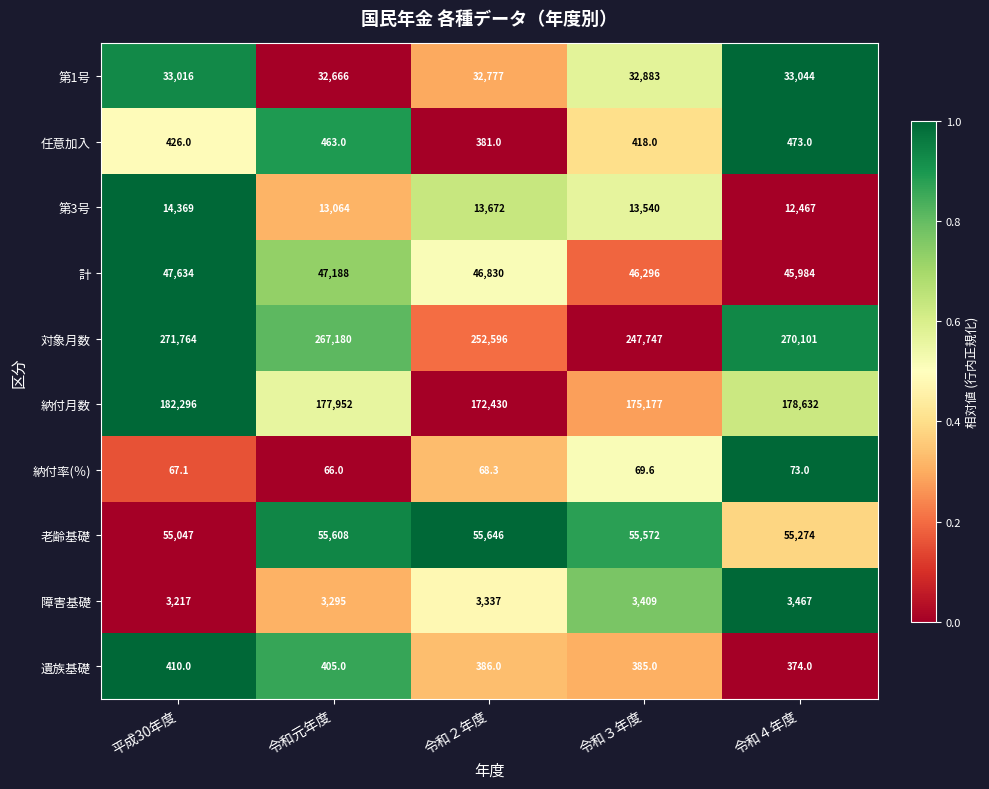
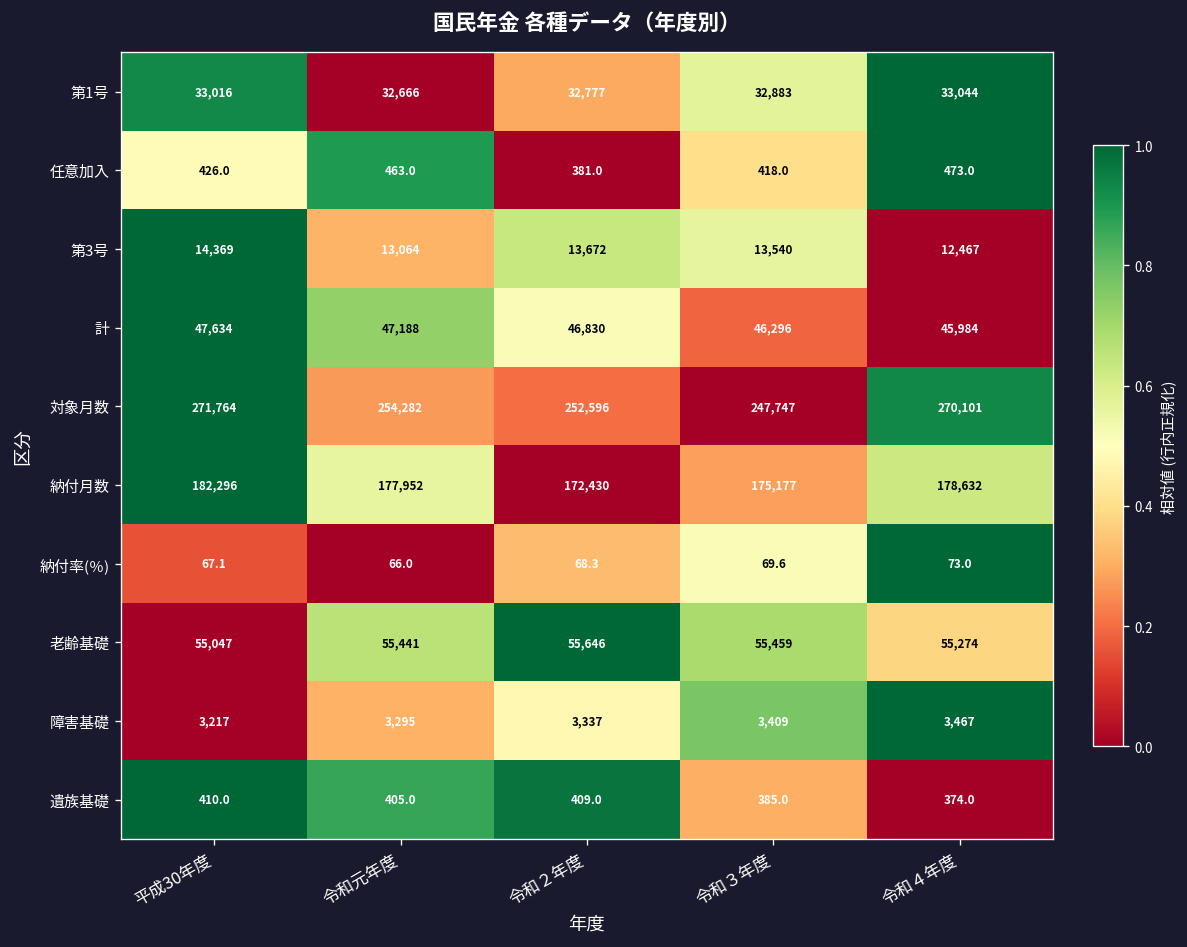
  {
    "第1号": {
      "平成30年度": "33,016",
      "令和元年度": "32,666",
      "令和２年度": "32,777",
      "令和３年度": "32,883",
      "令和４年度": "33,044"
    },
    "任意加入": {
      "平成30年度": "426.0",
      "令和元年度": "463.0",
      "令和２年度": "381.0",
      "令和３年度": "418.0",
      "令和４年度": "473.0"
    },
    "第3号": {
      "平成30年度": "14,369",
      "令和元年度": "13,064",
      "令和２年度": "13,672",
      "令和３年度": "13,540",
      "令和４年度": "12,467"
    },
    "計": {
      "平成30年度": "47,634",
      "令和元年度": "47,188",
      "令和２年度": "46,830",
      "令和３年度": "46,296",
      "令和４年度": "45,984"
    },
    "対象月数": {
      "平成30年度": "271,764",
-     "令和元年度": "267,180",
+     "令和元年度": "254,282",
      "令和２年度": "252,596",
      "令和３年度": "247,747",
      "令和４年度": "270,101"
    },
    "納付月数": {
      "平成30年度": "182,296",
      "令和元年度": "177,952",
      "令和２年度": "172,430",
      "令和３年度": "175,177",
      "令和４年度": "178,632"
    },
    "納付率(％)": {
      "平成30年度": "67.1",
      "令和元年度": "66.0",
      "令和２年度": "68.3",
      "令和３年度": "69.6",
      "令和４年度": "73.0"
    },
    "老齢基礎": {
      "平成30年度": "55,047",
-     "令和元年度": "55,608",
+     "令和元年度": "55,441",
      "令和２年度": "55,646",
-     "令和３年度": "55,572",
+     "令和３年度": "55,459",
      "令和４年度": "55,274"
    },
    "障害基礎": {
      "平成30年度": "3,217",
      "令和元年度": "3,295",
      "令和２年度": "3,337",
      "令和３年度": "3,409",
      "令和４年度": "3,467"
    },
    "遺族基礎": {
      "平成30年度": "410.0",
      "令和元年度": "405.0",
-     "令和２年度": "386.0",
+     "令和２年度": "409.0",
      "令和３年度": "385.0",
      "令和４年度": "374.0"
    }
  }
